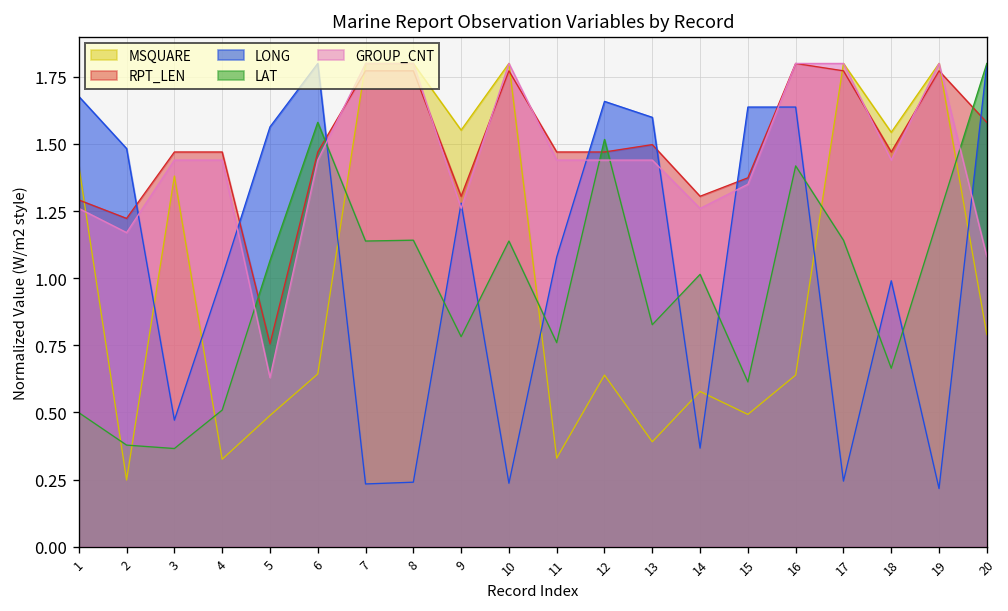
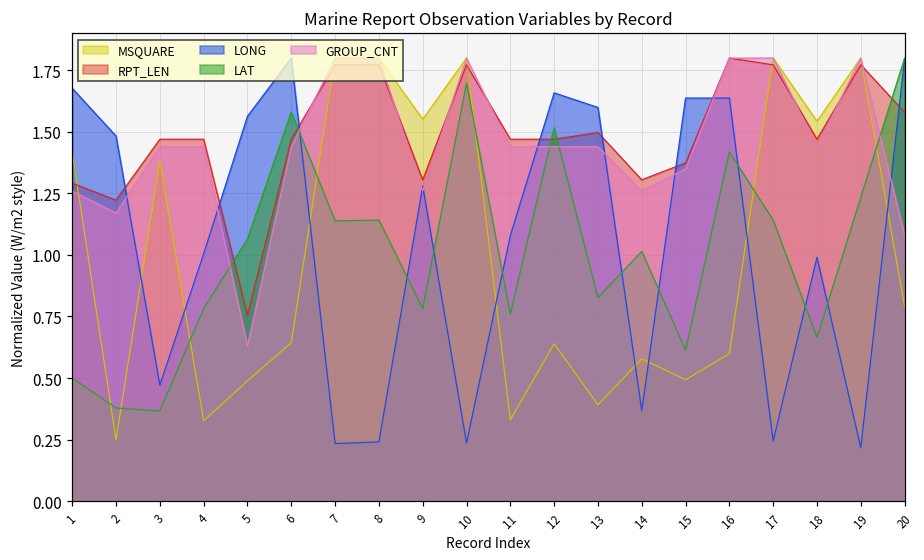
  {
    "MSQUARE": {
      "1": 1.42,
      "2": 0.25,
      "3": 1.38,
      "4": 0.33,
      "5": 0.49,
      "6": 0.64,
      "9": 1.55,
      "11": 0.33,
      "12": 0.64,
      "13": 0.39,
      "14": 0.58,
      "15": 0.49,
-     "16": 0.64,
+     "16": 0.60,
      "18": 1.54,
      "20": 0.79
    },
    "RPT_LEN": {
      "1": 1.29,
      "2": 1.22,
      "3": 1.47,
      "4": 1.47,
      "5": 0.76,
      "6": 1.47,
      "9": 1.31,
      "10": 1.77,
      "11": 1.47,
      "12": 1.47,
      "13": 1.50,
      "14": 1.31,
      "15": 1.37,
      "17": 1.77,
      "18": 1.47,
      "19": 1.77,
      "20": 1.58
    },
    "LONG": {
      "1": 1.68,
      "2": 1.48,
      "3": 0.47,
      "4": 1.00,
      "5": 1.56,
      "7": 0.23,
      "8": 0.24,
      "9": 1.28,
      "10": 0.24,
      "11": 1.08,
      "12": 1.66,
      "13": 1.60,
      "14": 0.37,
      "15": 1.64,
      "16": 1.64,
      "17": 0.24,
      "18": 0.99,
      "19": 0.22
    },
    "LAT": {
      "1": 0.50,
      "2": 0.38,
      "3": 0.37,
-     "4": 0.51,
+     "4": 0.78,
      "5": 1.07,
      "6": 1.58,
      "7": 1.14,
      "8": 1.14,
      "9": 0.78,
-     "10": 1.14,
+     "10": 1.70,
      "11": 0.76,
      "12": 1.52,
      "13": 0.83,
      "14": 1.01,
      "15": 0.61,
      "16": 1.42,
      "17": 1.14,
      "18": 0.66,
      "19": 1.23
    },
    "GROUP_CNT": {
      "1": 1.26,
      "2": 1.17,
      "3": 1.44,
      "4": 1.44,
      "5": 0.63,
      "6": 1.44,
      "9": 1.26,
      "11": 1.44,
      "12": 1.44,
      "13": 1.44,
      "14": 1.26,
      "15": 1.35,
      "18": 1.44,
      "20": 1.08
    }
  }
